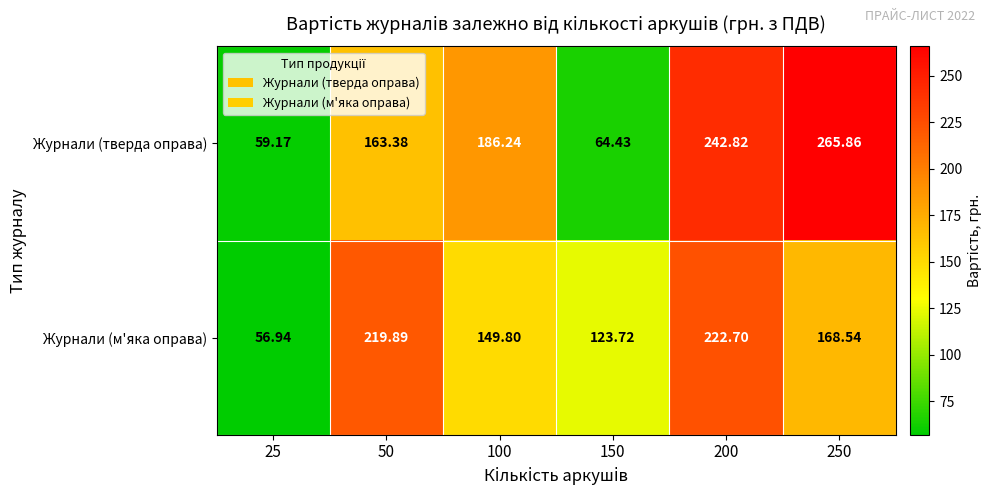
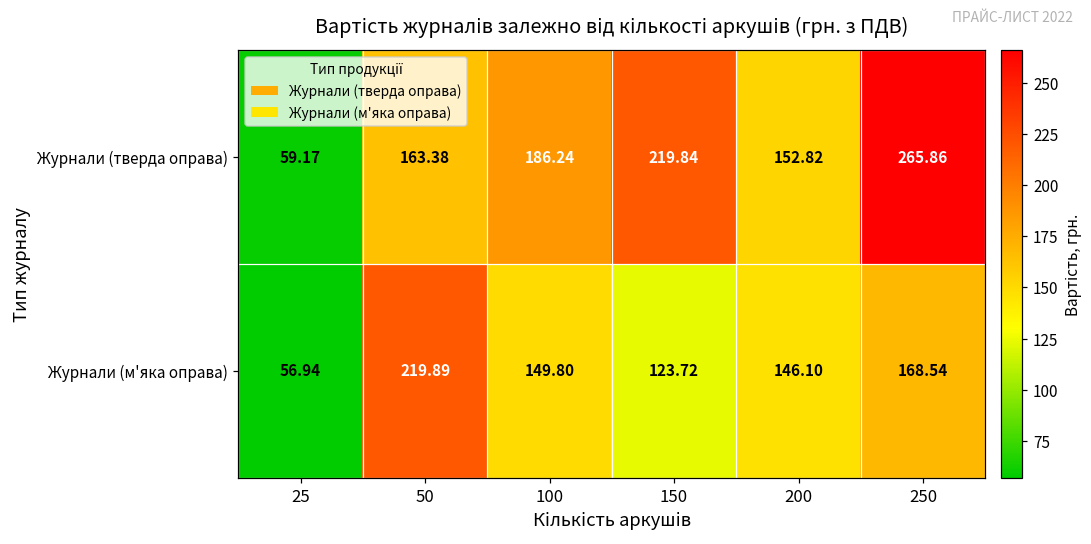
  {
    "Журнали (тверда оправа)": {
      "25": 59.17,
      "50": 163.38,
      "100": 186.24,
-     "150": 64.43,
-     "200": 242.82,
+     "150": 219.84,
+     "200": 152.82,
      "250": 265.86
    },
    "Журнали (м'яка оправа)": {
      "25": 56.94,
      "50": 219.89,
      "100": 149.80,
      "150": 123.72,
-     "200": 222.70,
+     "200": 146.10,
      "250": 168.54
    }
  }
